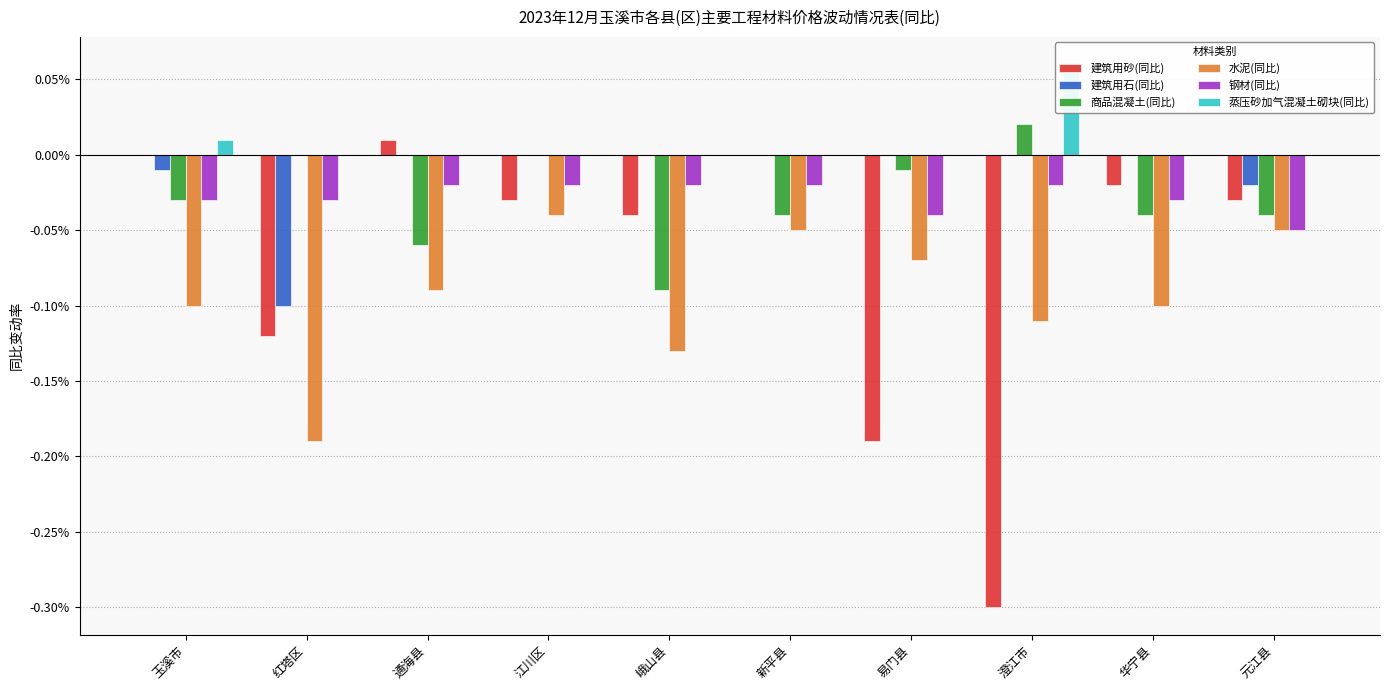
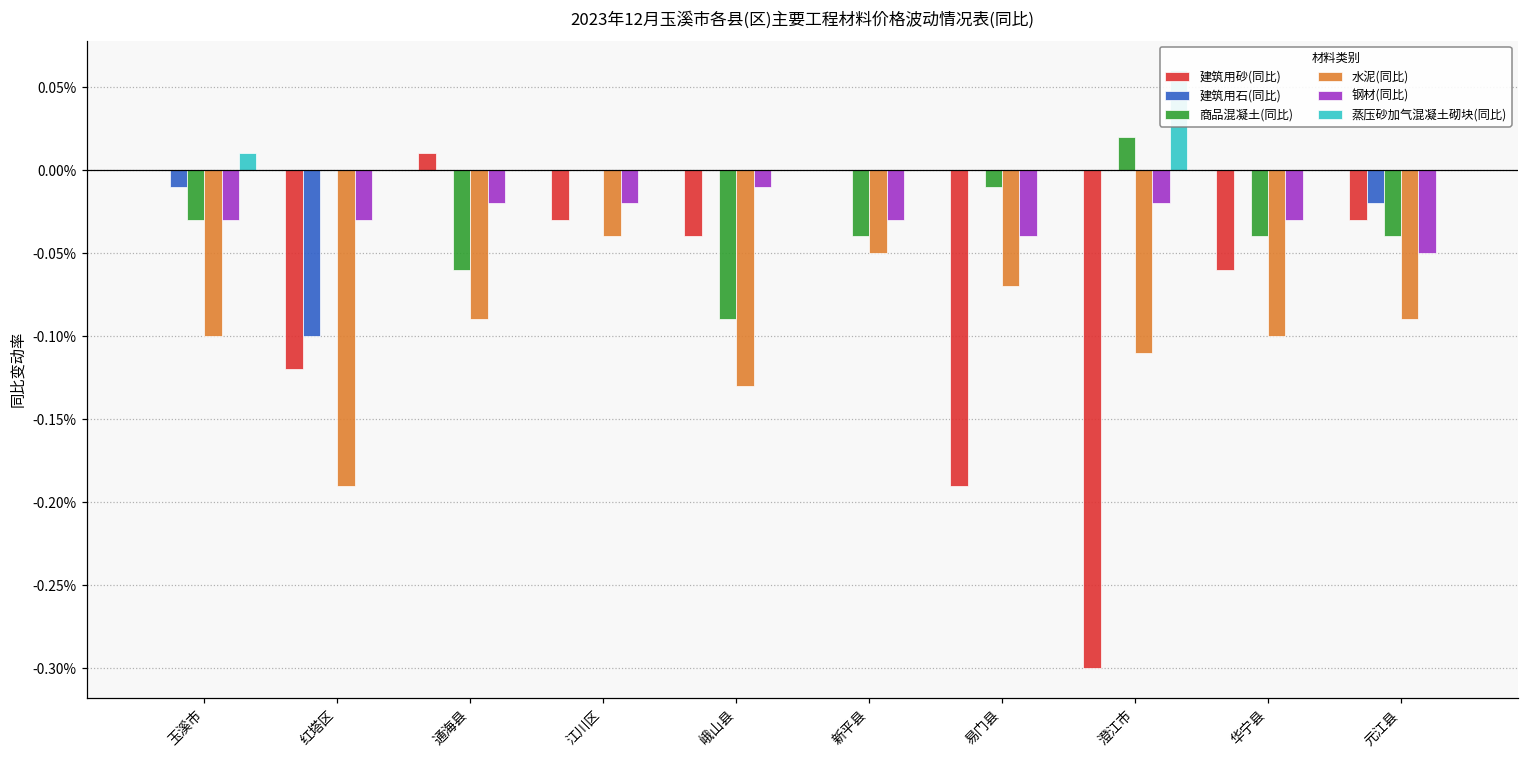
  {
    "建筑用砂(同比)": {
      "玉溪市": "0.000%",
      "红塔区": "-0.120%",
      "通海县": "0.010%",
      "江川区": "-0.030%",
      "峨山县": "-0.040%",
      "新平县": "0.000%",
      "易门县": "-0.190%",
      "澄江市": "-0.300%",
-     "华宁县": "-0.020%",
+     "华宁县": "-0.060%",
      "元江县": "-0.030%"
    },
    "建筑用石(同比)": {
      "玉溪市": "-0.010%",
      "红塔区": "-0.100%",
      "通海县": "0.000%",
      "江川区": "0.000%",
      "峨山县": "0.000%",
      "新平县": "0.000%",
      "易门县": "0.000%",
      "澄江市": "0.000%",
      "华宁县": "0.000%",
      "元江县": "-0.020%"
    },
    "商品混凝土(同比)": {
      "玉溪市": "-0.030%",
      "红塔区": "0.000%",
      "通海县": "-0.060%",
      "江川区": "0.000%",
      "峨山县": "-0.090%",
      "新平县": "-0.040%",
      "易门县": "-0.010%",
      "澄江市": "0.020%",
      "华宁县": "-0.040%",
      "元江县": "-0.040%"
    },
    "水泥(同比)": {
      "玉溪市": "-0.100%",
      "红塔区": "-0.190%",
      "通海县": "-0.090%",
      "江川区": "-0.040%",
      "峨山县": "-0.130%",
      "新平县": "-0.050%",
      "易门县": "-0.070%",
      "澄江市": "-0.110%",
      "华宁县": "-0.100%",
-     "元江县": "-0.050%"
+     "元江县": "-0.090%"
    },
    "钢材(同比)": {
      "玉溪市": "-0.030%",
      "红塔区": "-0.030%",
      "通海县": "-0.020%",
      "江川区": "-0.020%",
-     "峨山县": "-0.020%",
-     "新平县": "-0.020%",
+     "峨山县": "-0.010%",
+     "新平县": "-0.030%",
      "易门县": "-0.040%",
      "澄江市": "-0.020%",
      "华宁县": "-0.030%",
      "元江县": "-0.050%"
    },
    "蒸压砂加气混凝土砌块(同比)": {
      "玉溪市": "0.010%",
      "红塔区": "0.000%",
      "通海县": "0.000%",
      "江川区": "0.000%",
      "峨山县": "0.000%",
      "新平县": "0.000%",
      "易门县": "0.000%",
      "华宁县": "0.000%",
      "元江县": "0.000%"
    }
  }
